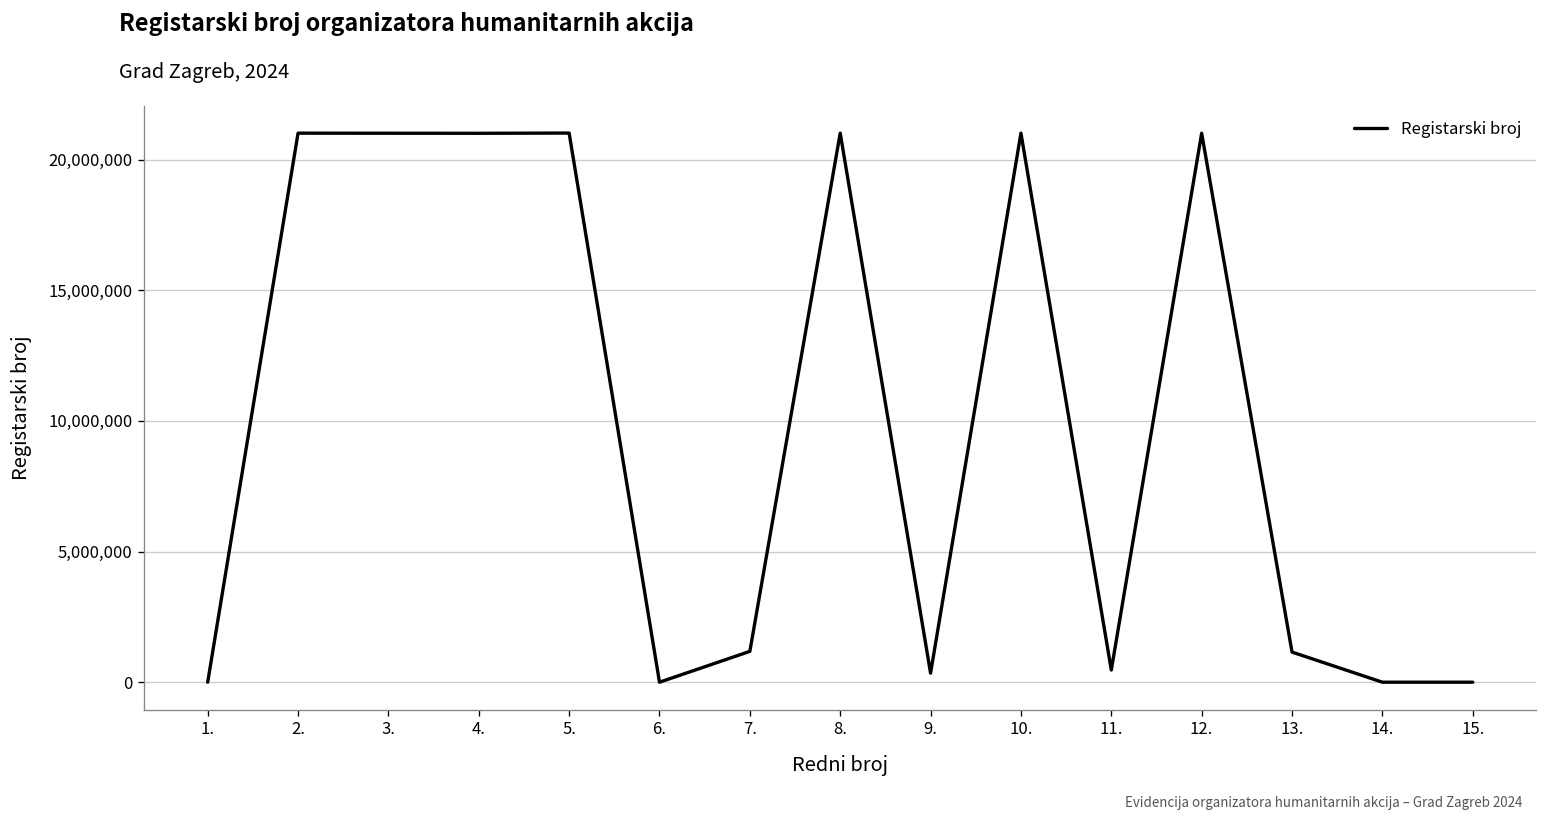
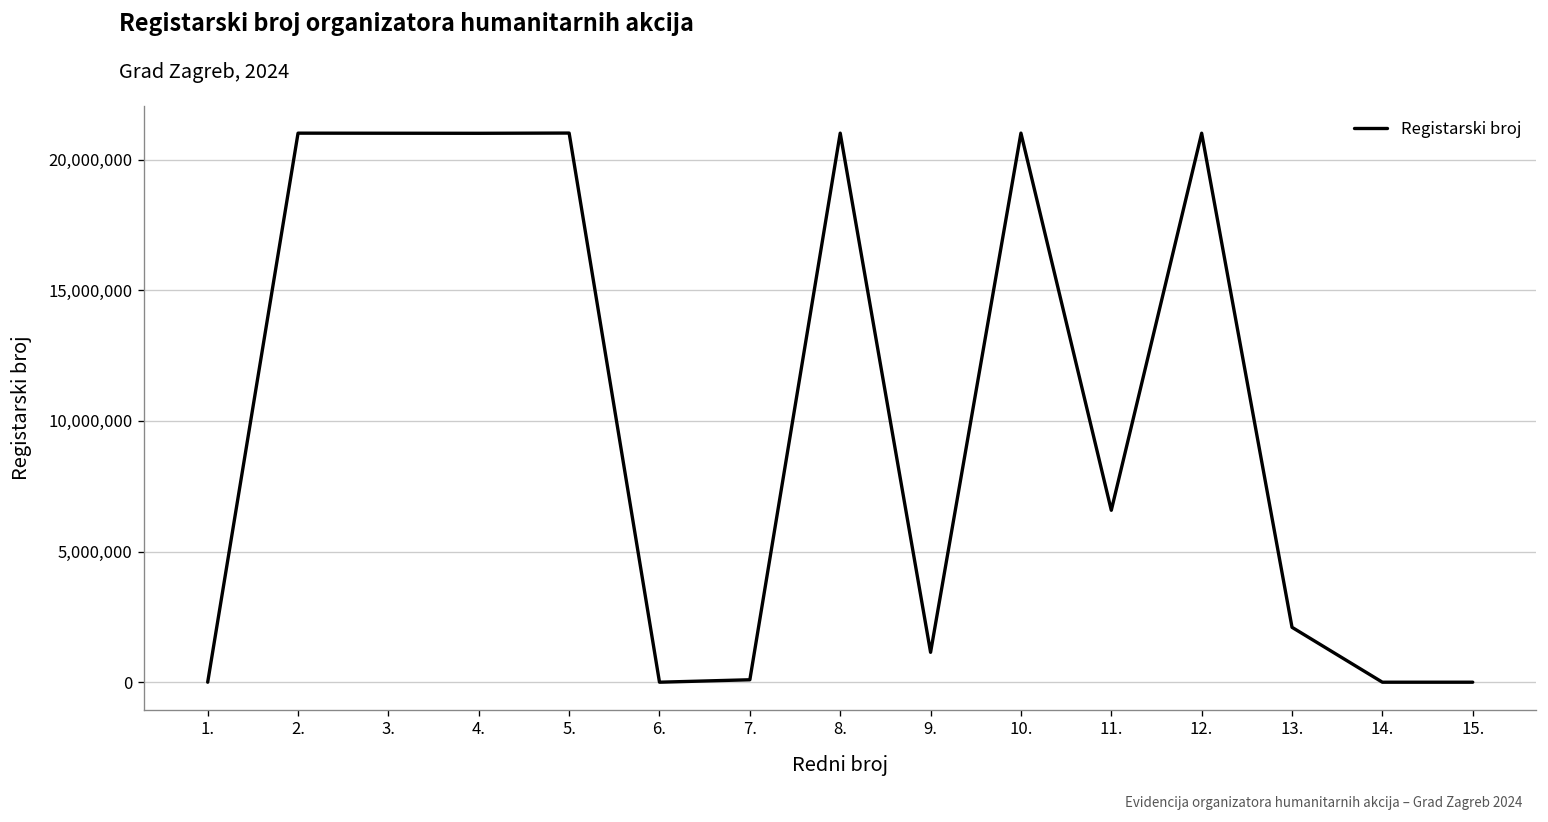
  {
    "1.": "0",
    "2.": "21,000,000",
    "3.": "21,000,000",
    "4.": "21,000,000",
    "5.": "21,000,000",
    "6.": "0",
-   "7.": "1,200,000",
+   "7.": "100,000",
    "8.": "21,000,000",
-   "9.": "300,000",
+   "9.": "1,100,000",
    "10.": "21,000,000",
-   "11.": "500,000",
+   "11.": "6,600,000",
    "12.": "21,000,000",
-   "13.": "1,200,000",
+   "13.": "2,100,000",
    "14.": "0",
    "15.": "0"
  }
